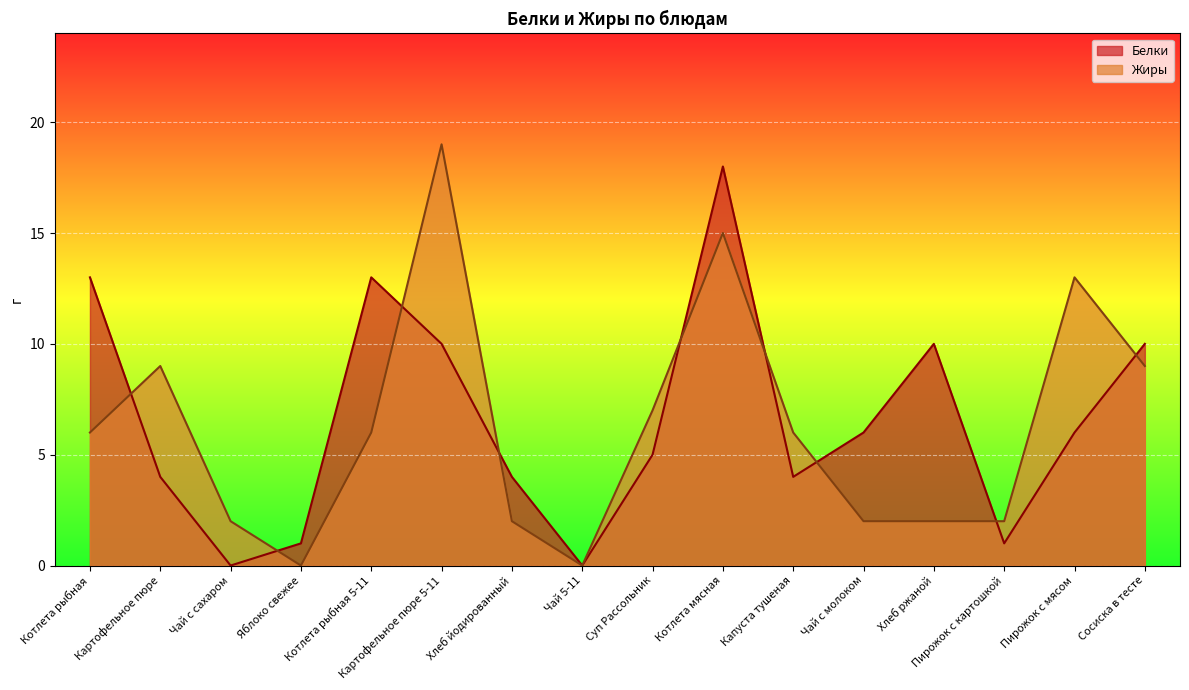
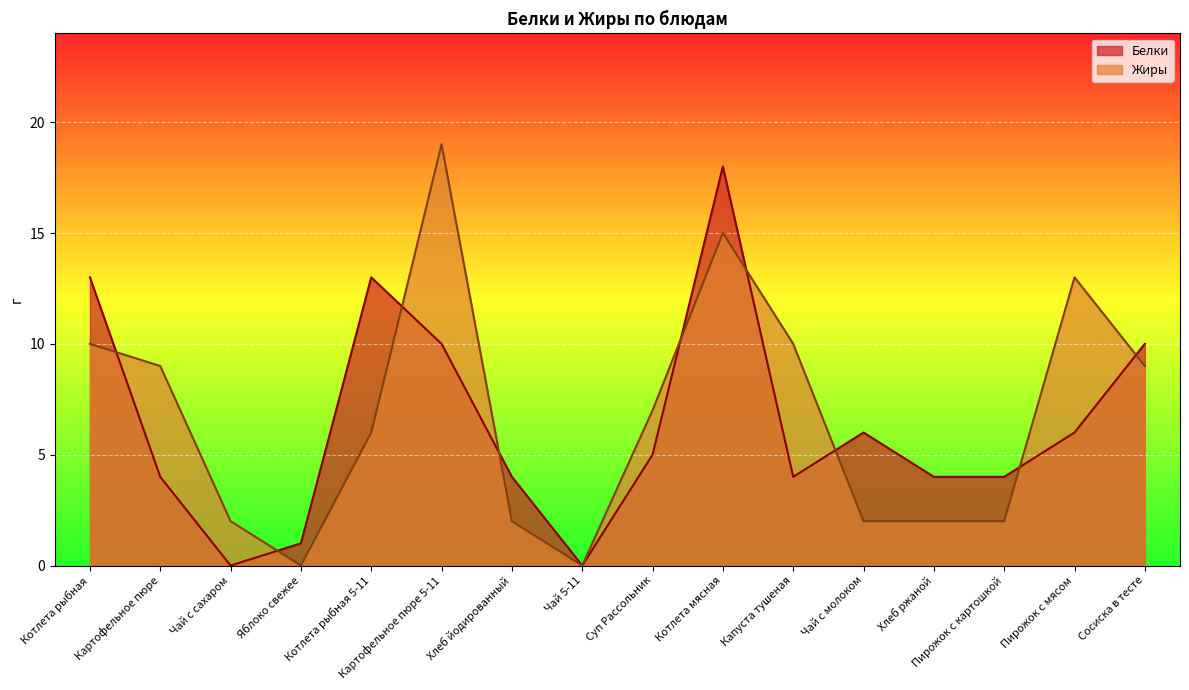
  {
    "Белки": {
      "Котлета рыбная": 13,
      "Картофельное пюре": 4,
      "Чай с сахаром": 0,
      "Яблоко свежее": 1,
      "Котлета рыбная 5-11": 13,
      "Картофельное пюре 5-11": 10,
      "Хлеб йодированный": 4,
      "Суп Рассольник": 5,
      "Котлета мясная": 18,
      "Капуста тушеная": 4,
      "Чай с молоком": 6,
-     "Хлеб ржаной": 10,
-     "Пирожок с картошкой": 1,
+     "Хлеб ржаной": 4,
+     "Пирожок с картошкой": 4,
      "Пирожок с мясом": 6,
      "Сосиска в тесте": 10
    },
    "Жиры": {
-     "Котлета рыбная": 6,
+     "Котлета рыбная": 10,
      "Картофельное пюре": 9,
      "Чай с сахаром": 2,
      "Яблоко свежее": 0,
      "Котлета рыбная 5-11": 6,
      "Картофельное пюре 5-11": 19,
      "Хлеб йодированный": 2,
      "Суп Рассольник": 7,
      "Котлета мясная": 15,
-     "Капуста тушеная": 6,
+     "Капуста тушеная": 10,
      "Чай с молоком": 2,
      "Хлеб ржаной": 2,
      "Пирожок с картошкой": 2,
      "Пирожок с мясом": 13,
      "Сосиска в тесте": 9
    }
  }
